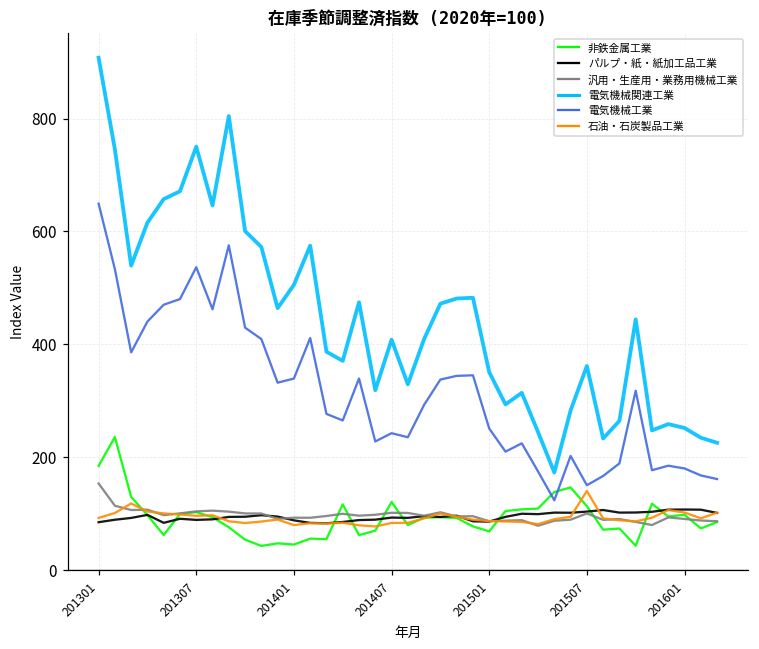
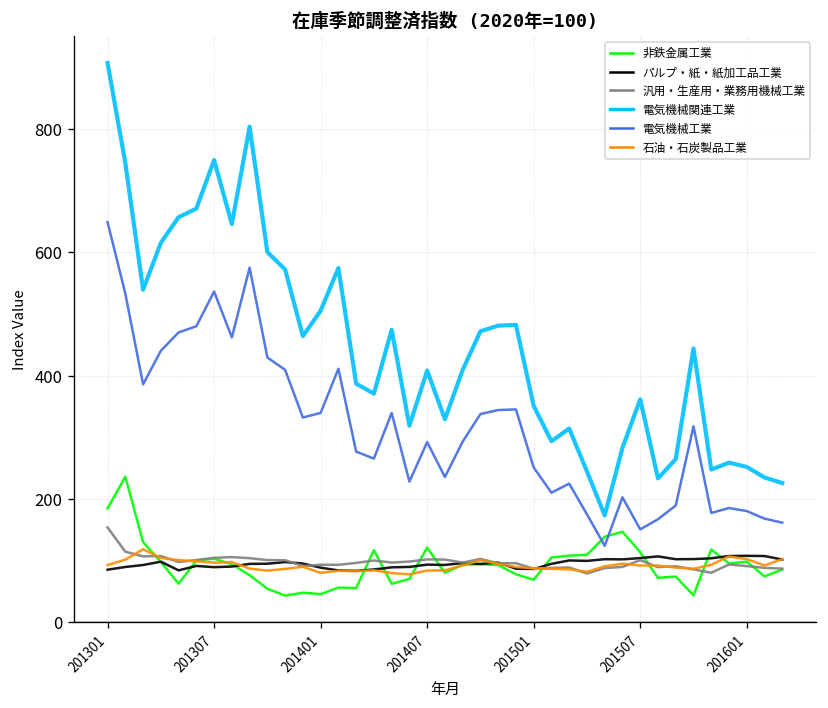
  {
    "非鉄金属工業": {
      "201301": 180,
      "201401": 50,
      "201407": 120,
      "201501": 70,
      "201507": 110
    },
    "パルプ・紙・紙加工品工業": {
      "201301": 90,
      "201307": 90,
      "201407": 90,
      "201601": 110
    },
    "汎用・生産用・業務用機械工業": {
      "201301": 150,
      "201407": 100,
      "201601": 90
    },
    "電気機械関連工業": {
      "201301": 910,
      "201307": 750,
      "201401": 510,
      "201407": 410,
      "201501": 350,
      "201507": 360,
      "201601": 250
    },
    "電気機械工業": {
      "201301": 650,
      "201307": 540,
      "201401": 340,
-     "201407": 240,
+     "201407": 290,
      "201501": 250,
      "201507": 150,
      "201601": 180
    },
    "石油・石炭製品工業": {
      "201301": 90,
      "201307": 100,
      "201401": 80,
      "201407": 80,
-     "201507": 140
+     "201507": 90
    }
  }
